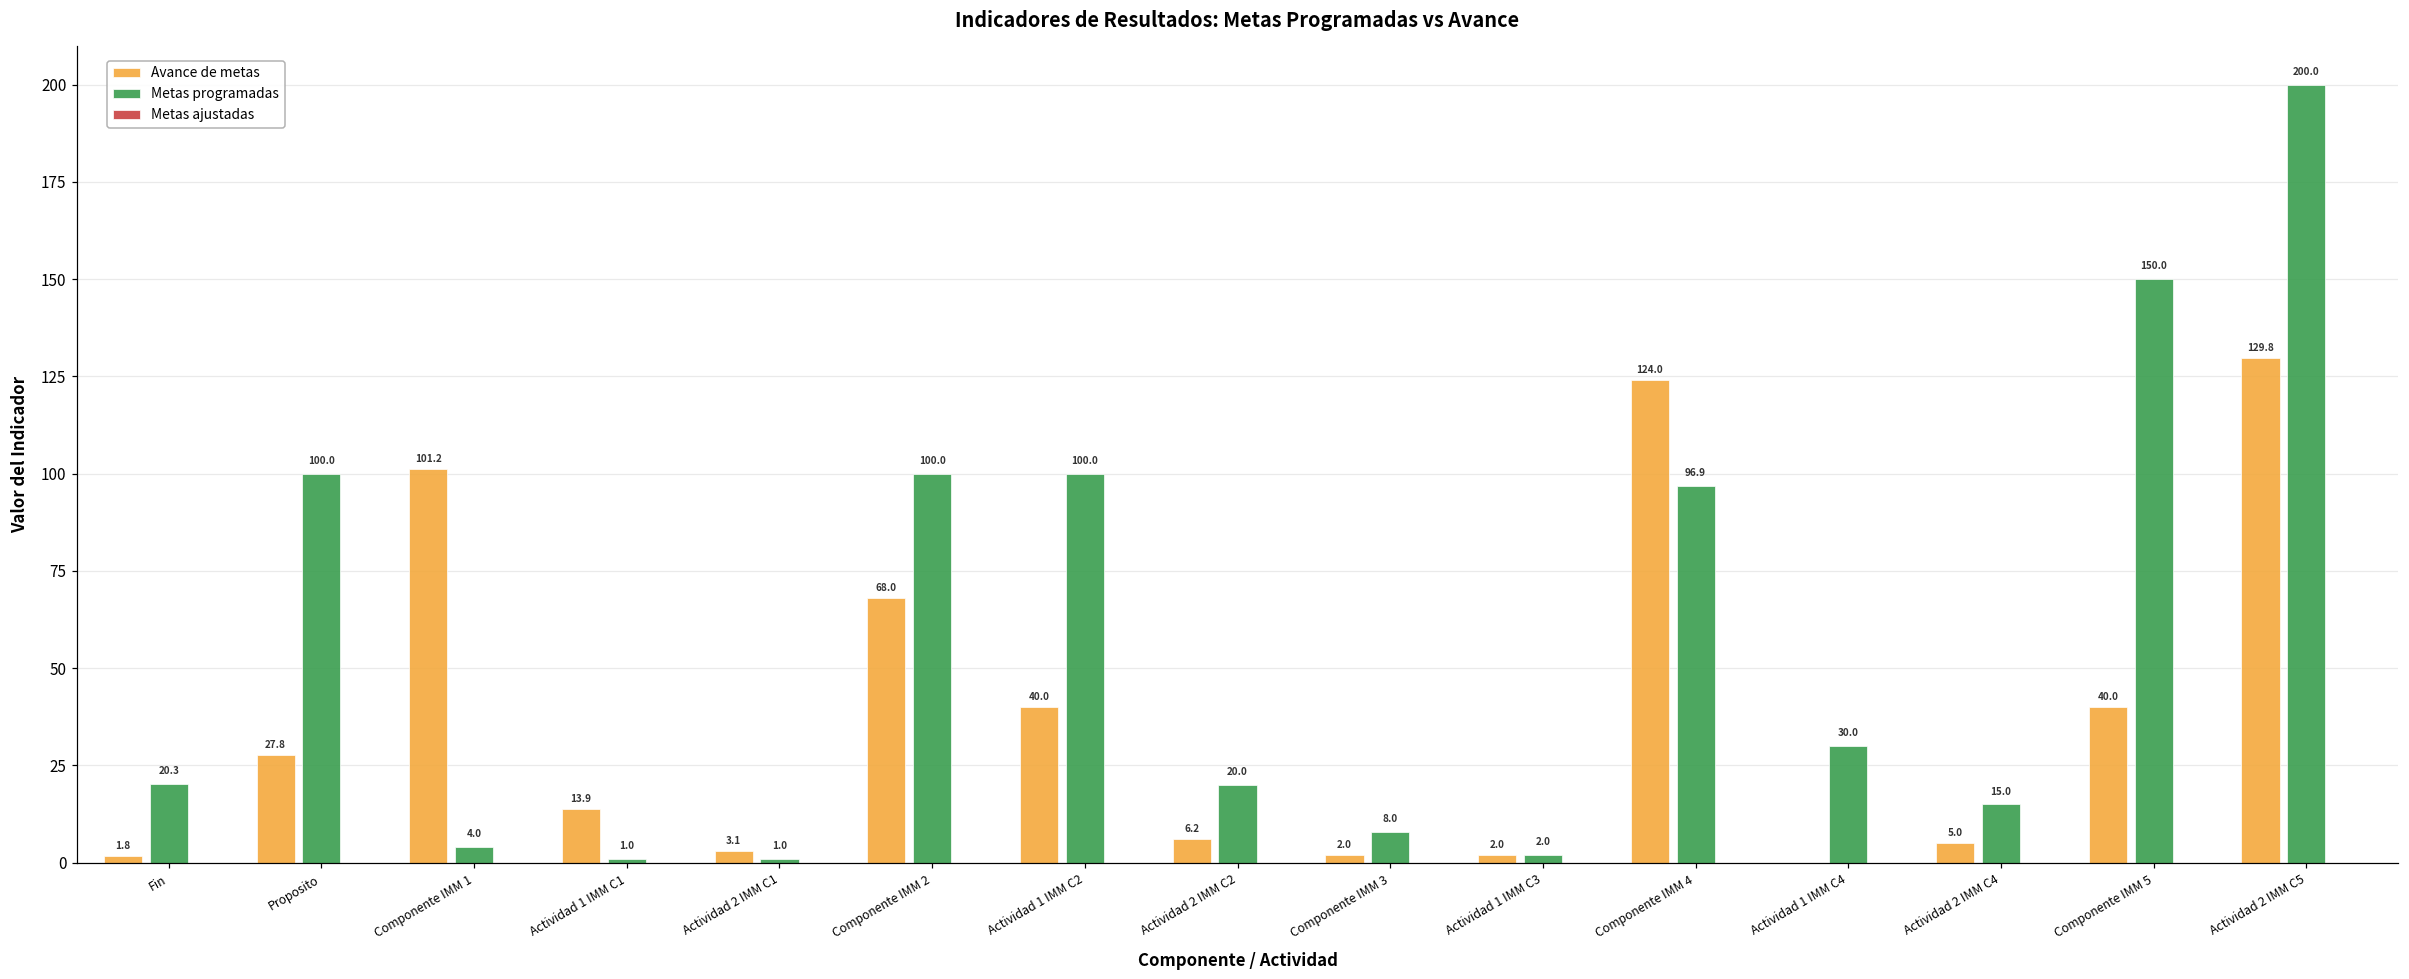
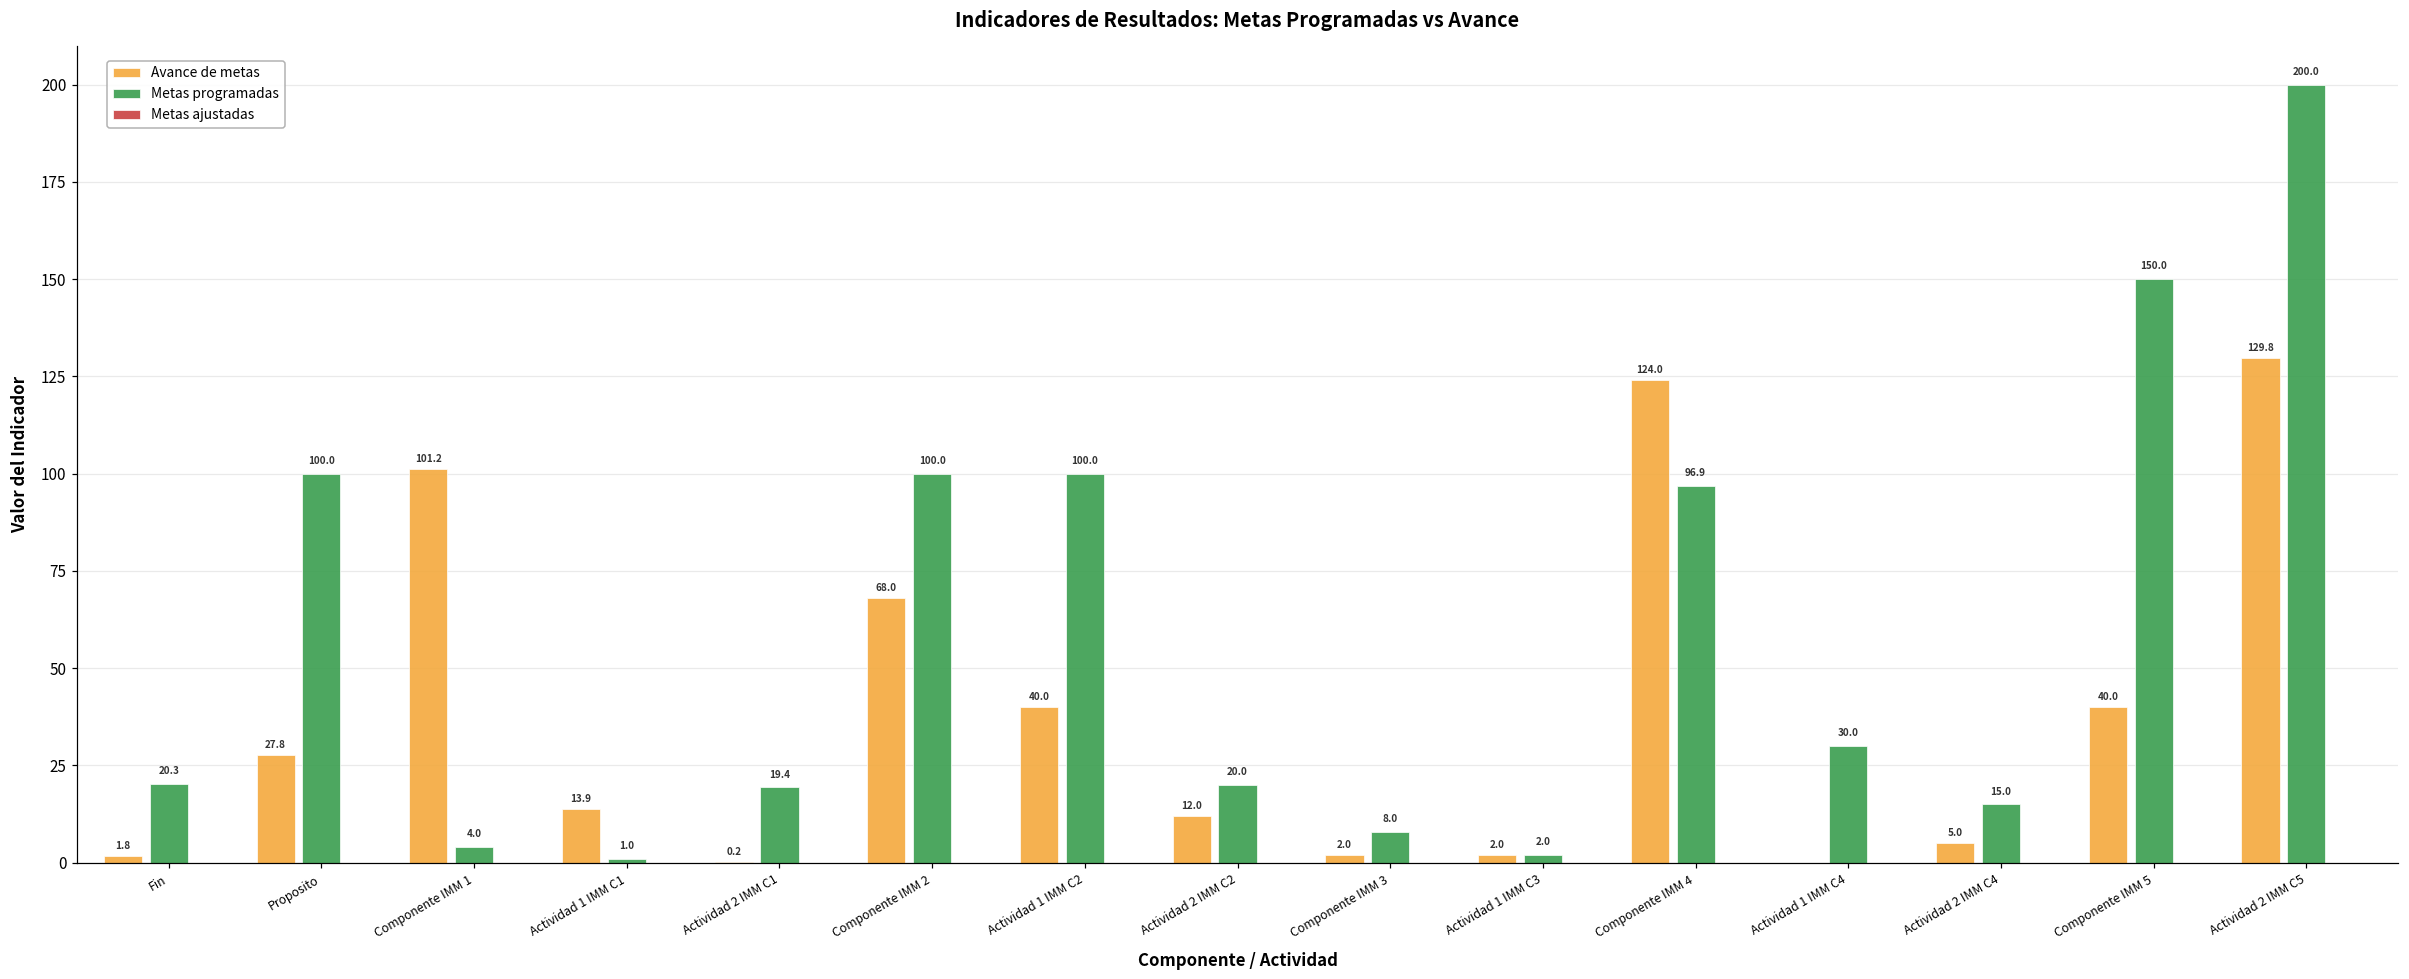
  {
    "Avance de metas": {
      "Fin": 1.8,
      "Proposito": 27.8,
      "Componente IMM 1": 101.2,
      "Actividad 1 IMM C1": 13.9,
-     "Actividad 2 IMM C1": 3.1,
+     "Actividad 2 IMM C1": 0.2,
      "Componente IMM 2": 68.0,
      "Actividad 1 IMM C2": 40.0,
-     "Actividad 2 IMM C2": 6.2,
+     "Actividad 2 IMM C2": 12.0,
      "Componente IMM 3": 2.0,
      "Actividad 1 IMM C3": 2.0,
      "Componente IMM 4": 124.0,
      "Actividad 2 IMM C4": 5.0,
      "Componente IMM 5": 40.0,
      "Actividad 2 IMM C5": 129.8
    },
    "Metas programadas": {
      "Fin": 20.3,
      "Proposito": 100.0,
      "Componente IMM 1": 4.0,
      "Actividad 1 IMM C1": 1.0,
-     "Actividad 2 IMM C1": 1.0,
+     "Actividad 2 IMM C1": 19.4,
      "Componente IMM 2": 100.0,
      "Actividad 1 IMM C2": 100.0,
      "Actividad 2 IMM C2": 20.0,
      "Componente IMM 3": 8.0,
      "Actividad 1 IMM C3": 2.0,
      "Componente IMM 4": 96.9,
      "Actividad 1 IMM C4": 30.0,
      "Actividad 2 IMM C4": 15.0,
      "Componente IMM 5": 150.0,
      "Actividad 2 IMM C5": 200.0
    },
    "Metas ajustadas": {
      "Fin": 0,
      "Proposito": 0,
      "Componente IMM 1": 0,
      "Actividad 1 IMM C1": 0,
      "Actividad 2 IMM C1": 0,
      "Componente IMM 2": 0,
      "Actividad 1 IMM C2": 0,
      "Actividad 2 IMM C2": 0,
      "Componente IMM 3": 0,
      "Actividad 1 IMM C3": 0,
      "Componente IMM 4": 0,
      "Actividad 1 IMM C4": 0,
      "Actividad 2 IMM C4": 0,
      "Componente IMM 5": 0,
      "Actividad 2 IMM C5": 0
    }
  }
